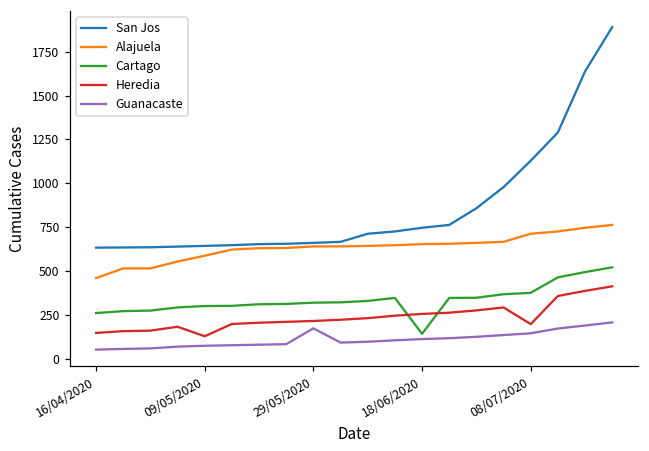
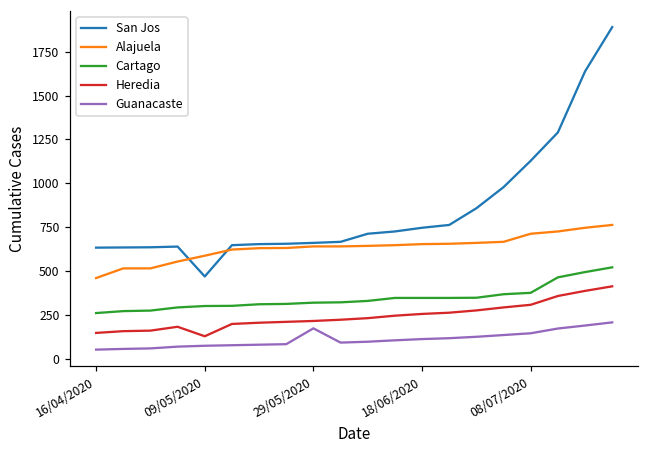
  {
    "San Jos": {
      "16/04/2020": 640,
-     "09/05/2020": 650,
+     "09/05/2020": 470,
      "29/05/2020": 660,
      "18/06/2020": 750,
      "08/07/2020": 1130
    },
    "Alajuela": {
      "16/04/2020": 460,
      "09/05/2020": 590,
      "29/05/2020": 640,
      "18/06/2020": 660,
      "08/07/2020": 710
    },
    "Cartago": {
      "16/04/2020": 260,
      "09/05/2020": 300,
      "29/05/2020": 320,
-     "18/06/2020": 150,
+     "18/06/2020": 350,
      "08/07/2020": 380
    },
    "Heredia": {
      "16/04/2020": 150,
      "09/05/2020": 130,
      "29/05/2020": 220,
      "18/06/2020": 260,
-     "08/07/2020": 200
+     "08/07/2020": 310
    },
    "Guanacaste": {
      "16/04/2020": 60,
      "09/05/2020": 80,
      "29/05/2020": 180,
      "18/06/2020": 120,
      "08/07/2020": 150
    }
  }
